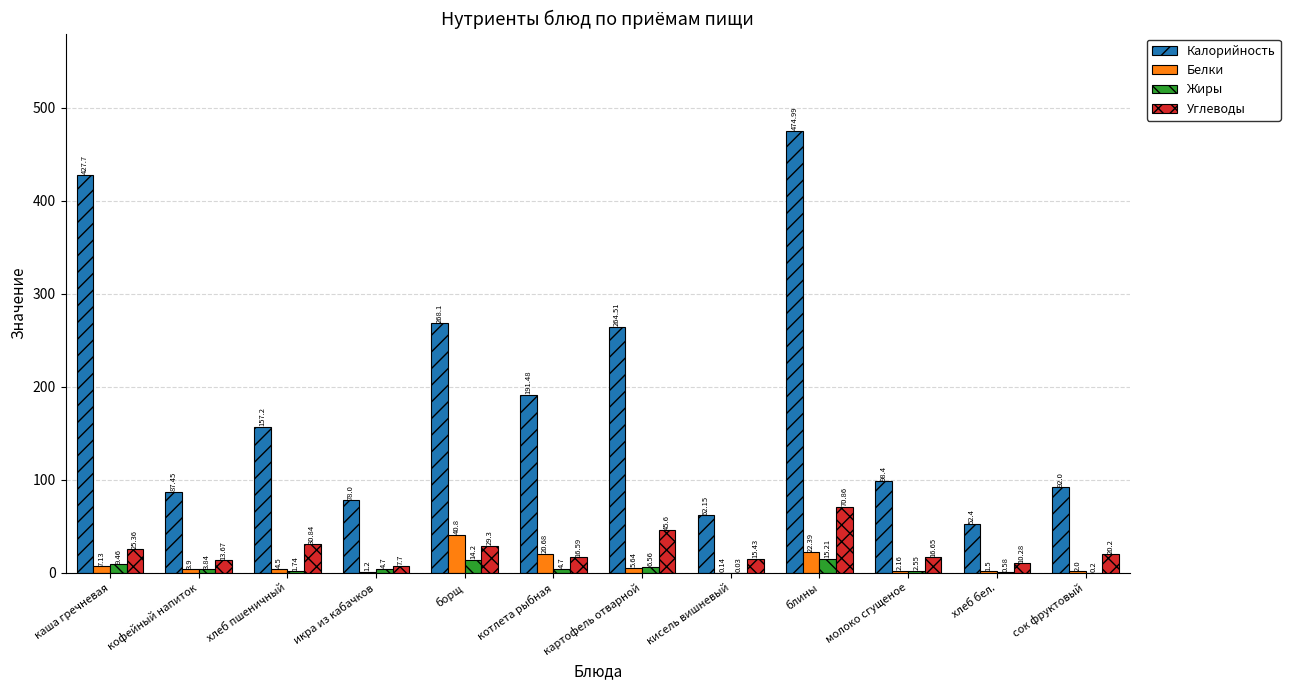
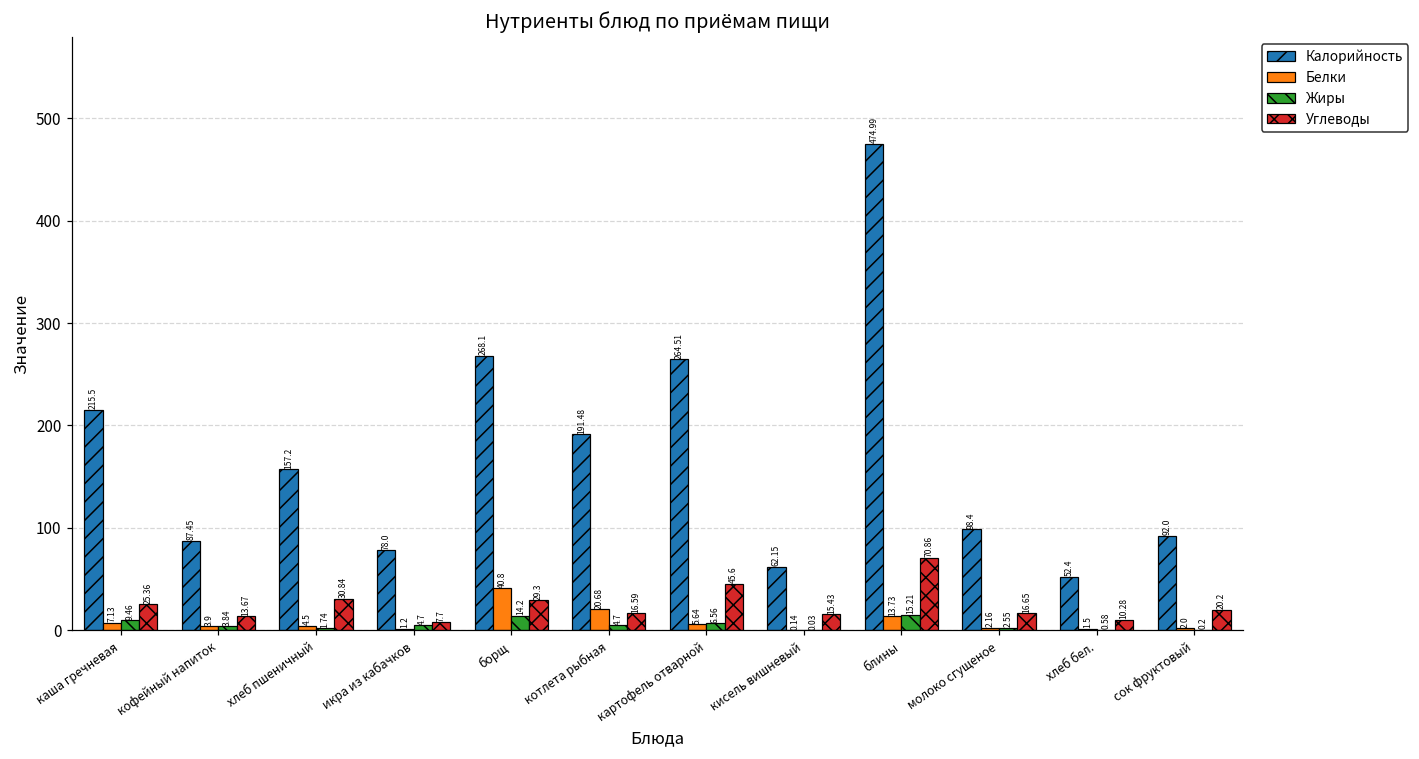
  {
    "Калорийность": {
-     "каша гречневая": 427.7,
+     "каша гречневая": 215.5,
      "кофейный напиток": 87.45,
      "хлеб пшеничный": 157.2,
      "икра из кабачков": 78.0,
      "борщ": 268.1,
      "котлета рыбная": 191.48,
      "картофель отварной": 264.51,
      "кисель вишневый": 62.15,
      "блины": 474.99,
      "молоко сгущеное": 98.4,
      "хлеб бел.": 52.4,
      "сок фруктовый": 92.0
    },
    "Белки": {
      "каша гречневая": 7.13,
      "кофейный напиток": 3.9,
      "хлеб пшеничный": 4.5,
      "икра из кабачков": 1.2,
      "борщ": 40.8,
      "котлета рыбная": 20.68,
      "картофель отварной": 5.64,
      "кисель вишневый": 0.14,
-     "блины": 22.39,
+     "блины": 13.73,
      "молоко сгущеное": 2.16,
      "хлеб бел.": 1.5,
      "сок фруктовый": 2.0
    },
    "Жиры": {
      "каша гречневая": 9.46,
      "кофейный напиток": 3.84,
      "хлеб пшеничный": 1.74,
      "икра из кабачков": 4.7,
      "борщ": 14.2,
      "котлета рыбная": 4.7,
      "картофель отварной": 6.56,
      "кисель вишневый": 0.03,
      "блины": 15.21,
      "молоко сгущеное": 2.55,
      "хлеб бел.": 0.58,
      "сок фруктовый": 0.2
    },
    "Углеводы": {
      "каша гречневая": 25.36,
      "кофейный напиток": 13.67,
      "хлеб пшеничный": 30.84,
      "икра из кабачков": 7.7,
      "борщ": 29.3,
      "котлета рыбная": 16.59,
      "картофель отварной": 45.6,
      "кисель вишневый": 15.43,
      "блины": 70.86,
      "молоко сгущеное": 16.65,
      "хлеб бел.": 10.28,
      "сок фруктовый": 20.2
    }
  }
